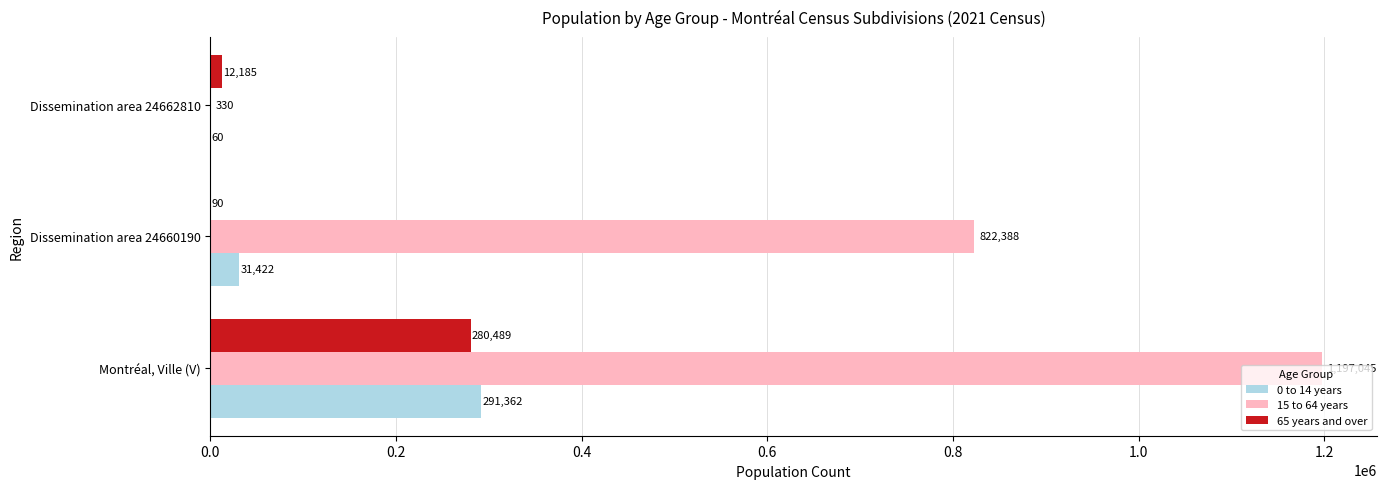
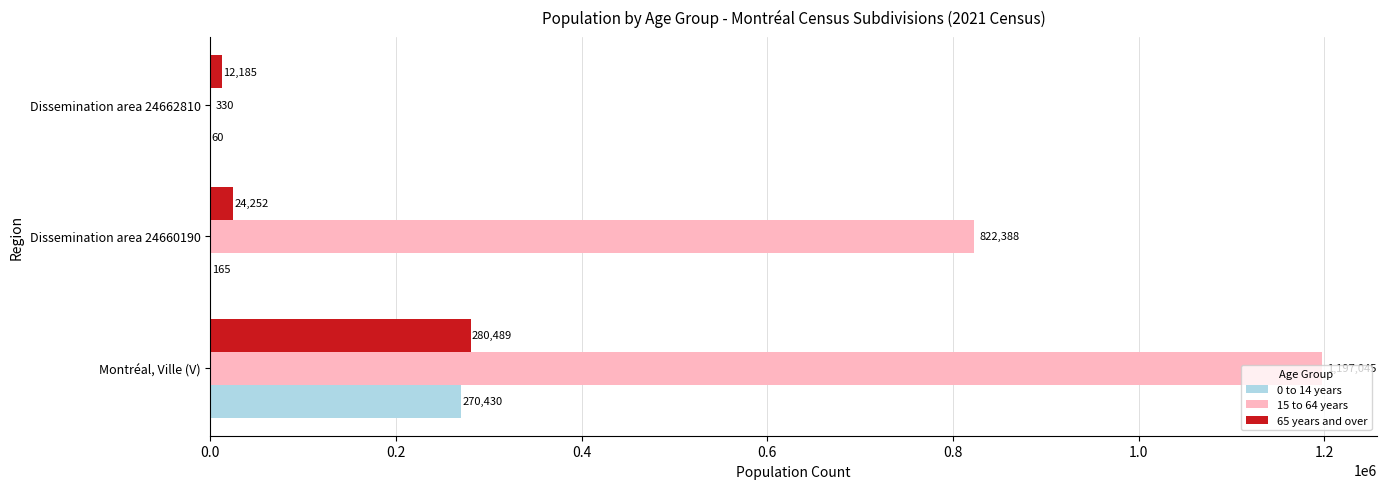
  {
    "0 to 14 years": {
      "Dissemination area 24662810": "60",
-     "Dissemination area 24660190": "31,422",
-     "Montréal, Ville (V)": "291,362"
+     "Dissemination area 24660190": "165",
+     "Montréal, Ville (V)": "270,430"
    },
    "15 to 64 years": {
      "Dissemination area 24662810": "330",
      "Dissemination area 24660190": "822,388"
    },
    "65 years and over": {
      "Dissemination area 24662810": "12,185",
-     "Dissemination area 24660190": "90",
+     "Dissemination area 24660190": "24,252",
      "Montréal, Ville (V)": "280,489"
    }
  }
